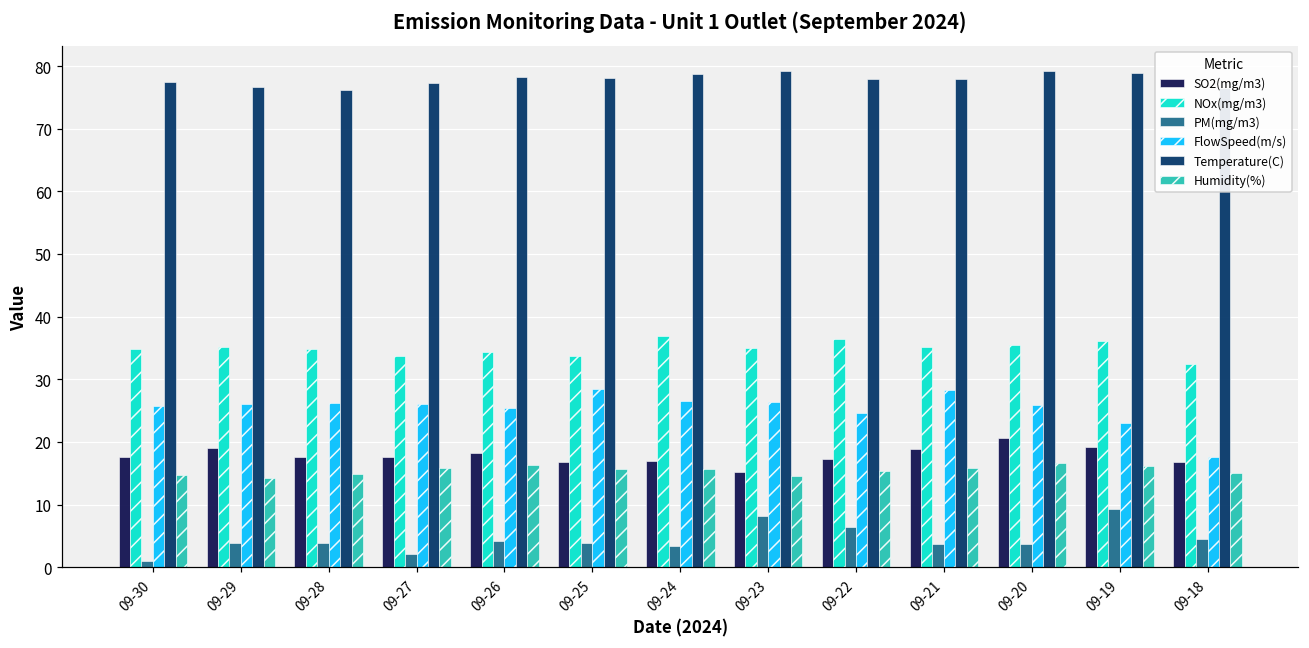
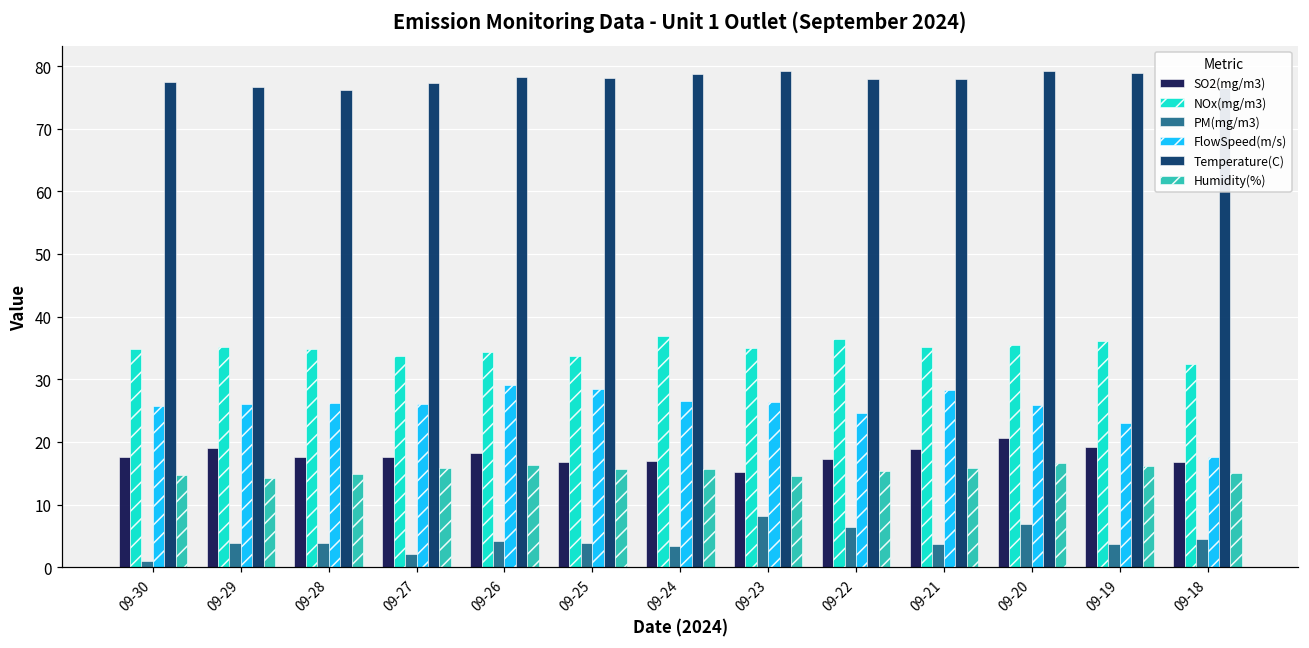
  {
    "PM(mg/m3)": {
      "09-30": 1,
      "09-29": 4,
      "09-28": 4,
      "09-27": 2,
      "09-26": 4,
      "09-25": 4,
      "09-24": 3,
      "09-23": 8,
      "09-22": 6,
      "09-21": 4,
-     "09-20": 4,
-     "09-19": 9,
+     "09-20": 7,
+     "09-19": 4,
      "09-18": 5
    },
    "FlowSpeed(m/s)": {
      "09-30": 26,
      "09-29": 26,
      "09-28": 26,
      "09-27": 26,
-     "09-26": 25,
+     "09-26": 29,
      "09-25": 28,
      "09-24": 27,
      "09-23": 26,
      "09-22": 25,
      "09-21": 28,
      "09-20": 26,
      "09-19": 23,
      "09-18": 18
    }
  }
